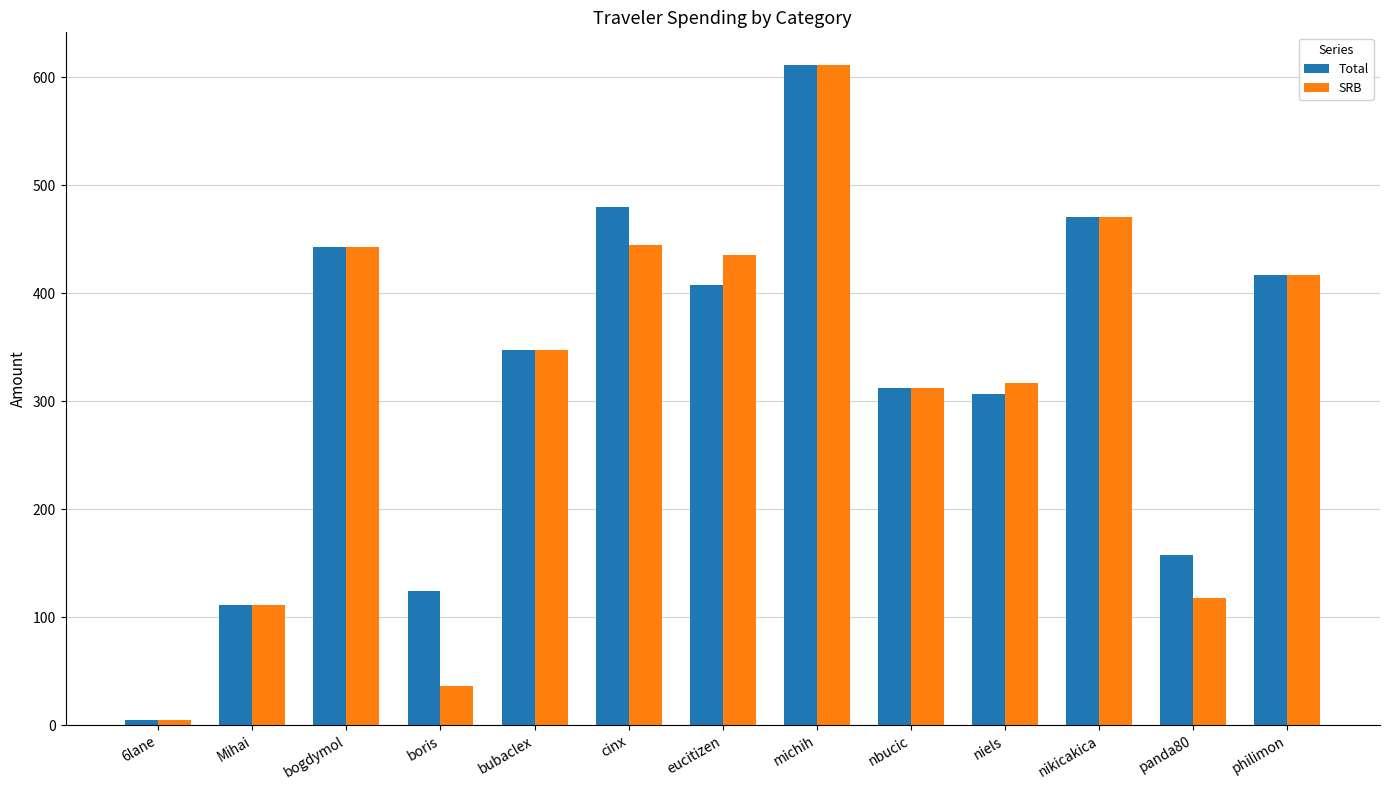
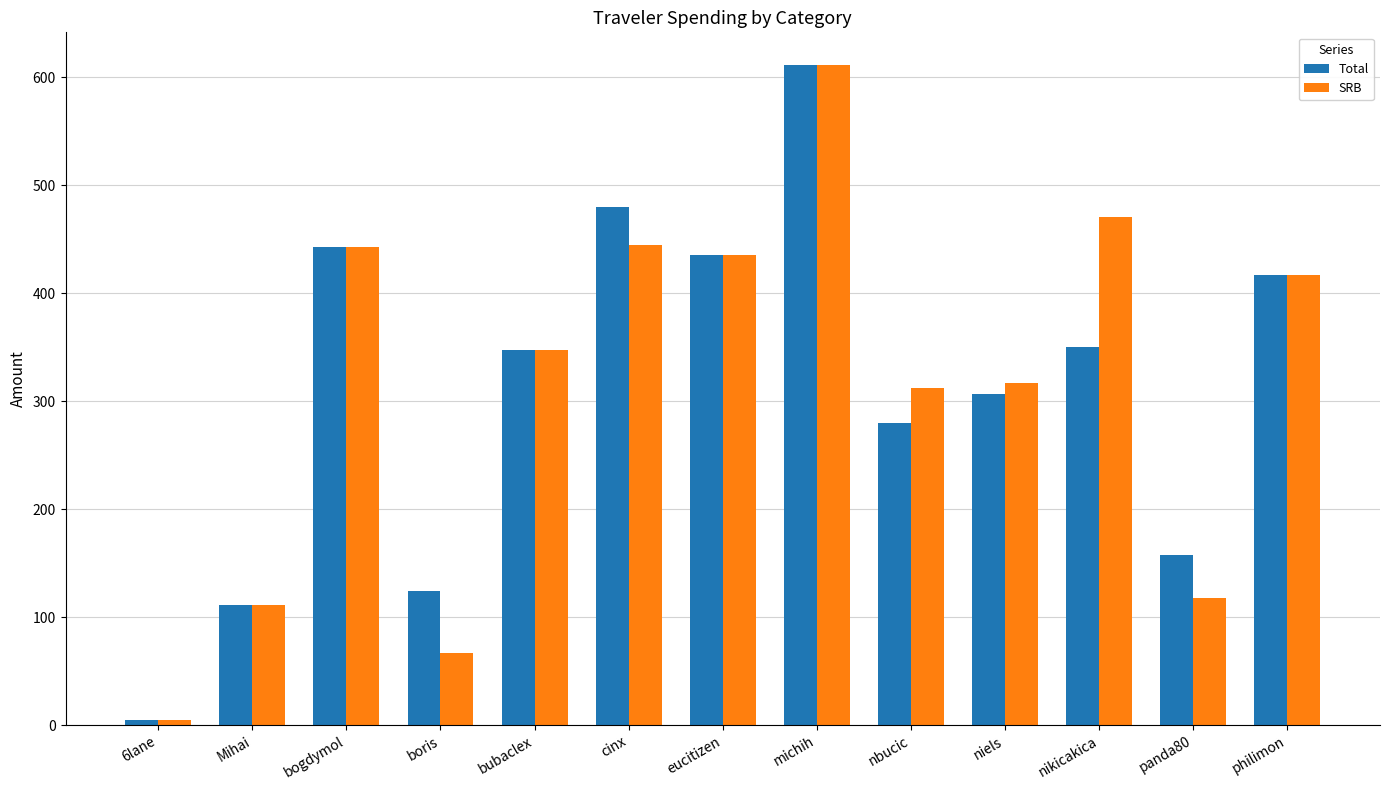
  {
    "Total": {
      "6lane": 5,
      "Mihai": 111,
      "bogdymol": 443,
      "boris": 124,
      "bubaclex": 348,
      "cinx": 480,
-     "eucitizen": 408,
+     "eucitizen": 435,
      "michih": 611,
-     "nbucic": 313,
+     "nbucic": 280,
      "niels": 307,
-     "nikicakica": 471,
+     "nikicakica": 351,
      "panda80": 158,
      "philimon": 417
    },
    "SRB": {
      "6lane": 5,
      "Mihai": 111,
      "bogdymol": 443,
-     "boris": 37,
+     "boris": 67,
      "bubaclex": 348,
      "cinx": 444,
      "eucitizen": 435,
      "michih": 611,
      "nbucic": 313,
      "niels": 317,
      "nikicakica": 471,
      "panda80": 118,
      "philimon": 417
    }
  }
